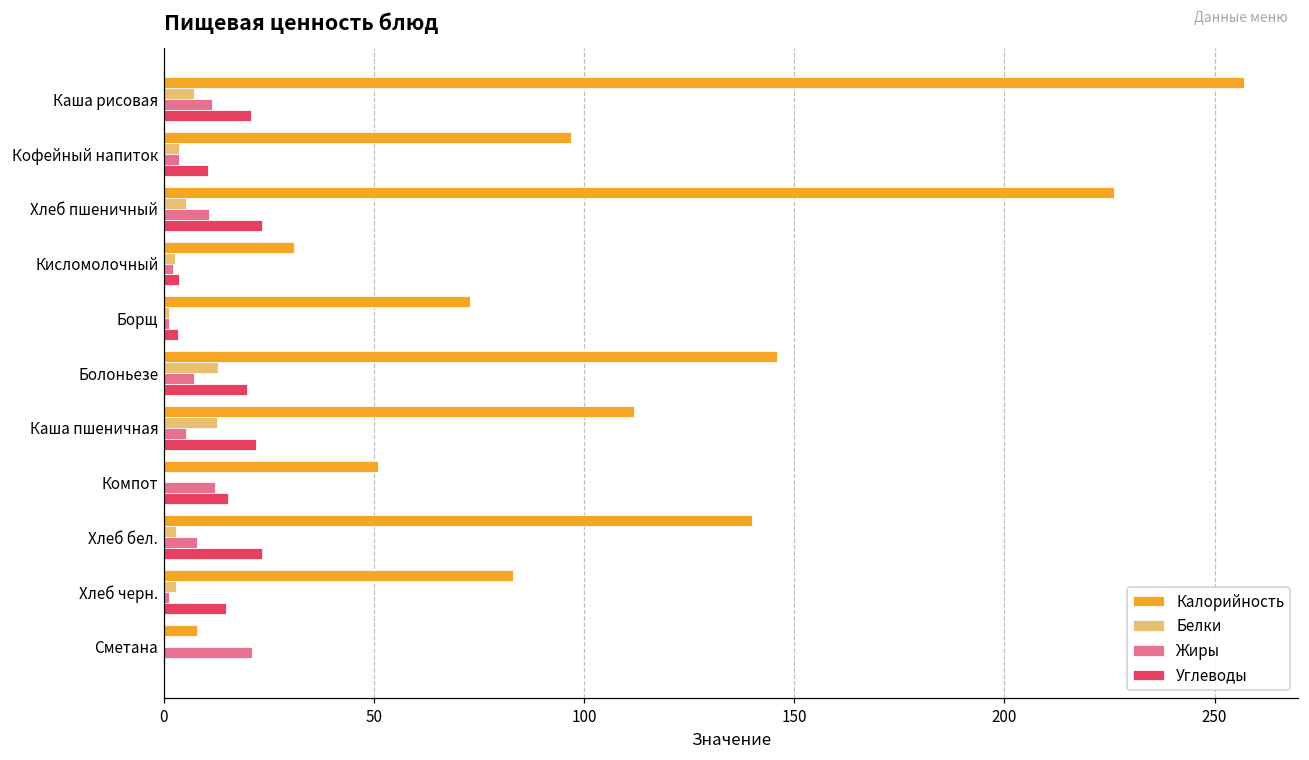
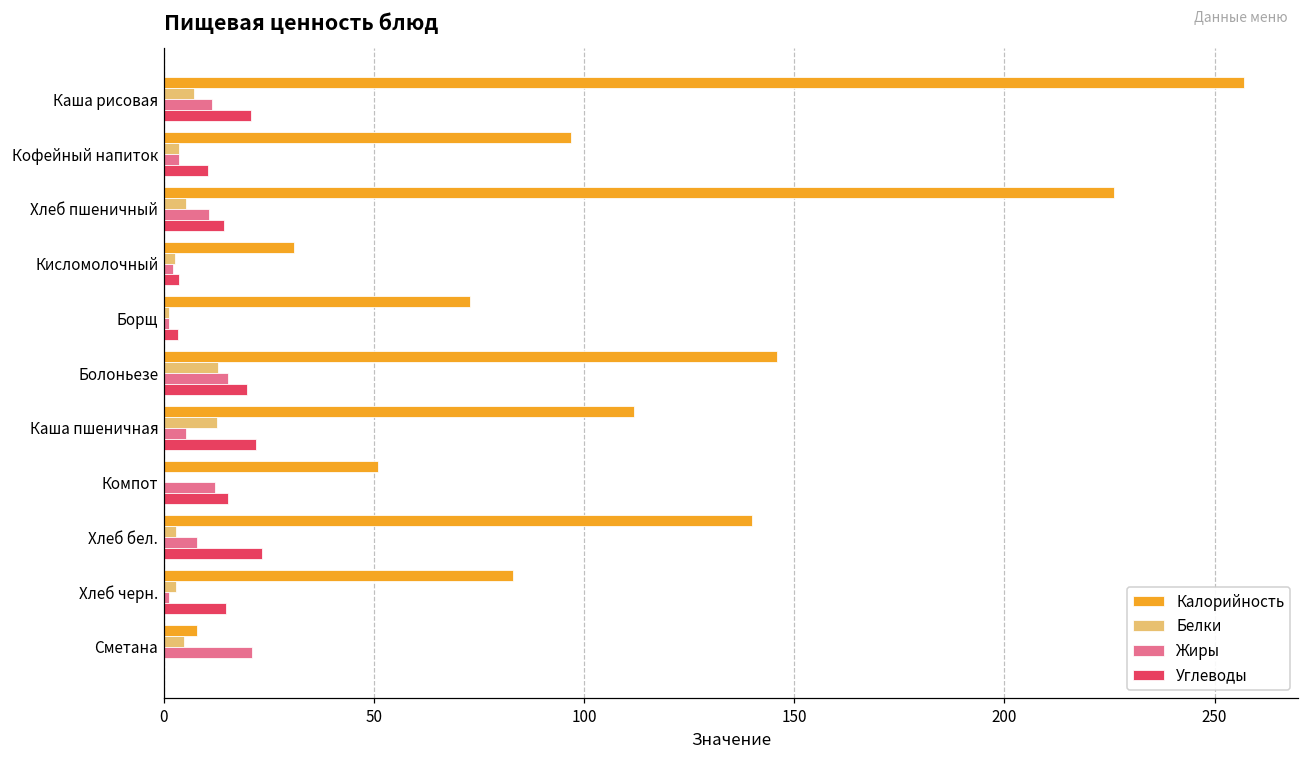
  {
    "Калорийность": {
      "Каша рисовая": 257,
      "Кофейный напиток": 97,
      "Хлеб пшеничный": 226,
      "Кисломолочный": 31,
      "Борщ": 73,
      "Болоньезе": 146,
      "Каша пшеничная": 112,
      "Компот": 51,
      "Хлеб бел.": 140,
      "Хлеб черн.": 83,
      "Сметана": 8
    },
    "Белки": {
      "Каша рисовая": 7,
      "Кофейный напиток": 4,
      "Хлеб пшеничный": 5,
      "Кисломолочный": 3,
      "Борщ": 1,
      "Болоньезе": 13,
      "Каша пшеничная": 13,
      "Хлеб бел.": 3,
      "Хлеб черн.": 3,
-     "Сметана": 0
+     "Сметана": 5
    },
    "Жиры": {
      "Каша рисовая": 11,
      "Кофейный напиток": 4,
      "Хлеб пшеничный": 11,
      "Кисломолочный": 2,
      "Борщ": 1,
-     "Болоньезе": 7,
+     "Болоньезе": 15,
      "Каша пшеничная": 5,
      "Компот": 12,
      "Хлеб бел.": 8,
      "Хлеб черн.": 1,
      "Сметана": 21
    },
    "Углеводы": {
      "Каша рисовая": 21,
      "Кофейный напиток": 11,
-     "Хлеб пшеничный": 24,
+     "Хлеб пшеничный": 14,
      "Кисломолочный": 4,
      "Борщ": 4,
      "Болоньезе": 20,
      "Каша пшеничная": 22,
      "Компот": 15,
      "Хлеб бел.": 24,
      "Хлеб черн.": 15
    }
  }
